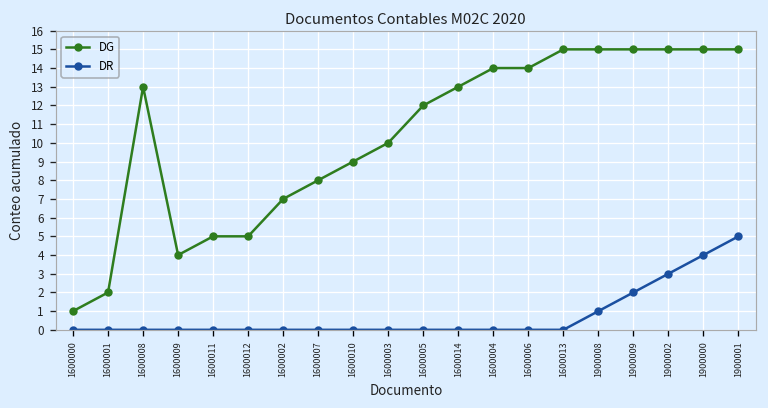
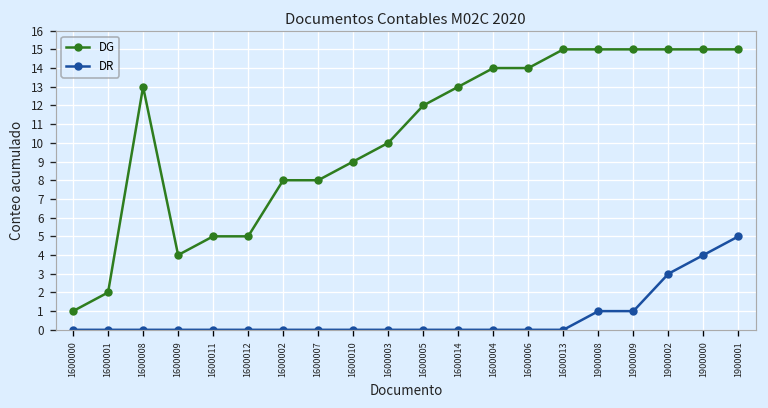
  {
    "DG": {
      "1600000": 1,
      "1600001": 2,
      "1600008": 13,
      "1600009": 4,
      "1600011": 5,
      "1600012": 5,
-     "1600002": 7,
+     "1600002": 8,
      "1600007": 8,
      "1600010": 9,
      "1600003": 10,
      "1600005": 12,
      "1600014": 13,
      "1600004": 14,
      "1600006": 14,
      "1600013": 15,
      "1900008": 15,
      "1900009": 15,
      "1900002": 15,
      "1900000": 15,
      "1900001": 15
    },
    "DR": {
      "1600000": 0,
      "1600001": 0,
      "1600008": 0,
      "1600009": 0,
      "1600011": 0,
      "1600012": 0,
      "1600002": 0,
      "1600007": 0,
      "1600010": 0,
      "1600003": 0,
      "1600005": 0,
      "1600014": 0,
      "1600004": 0,
      "1600006": 0,
      "1600013": 0,
      "1900008": 1,
-     "1900009": 2,
+     "1900009": 1,
      "1900002": 3,
      "1900000": 4,
      "1900001": 5
    }
  }
